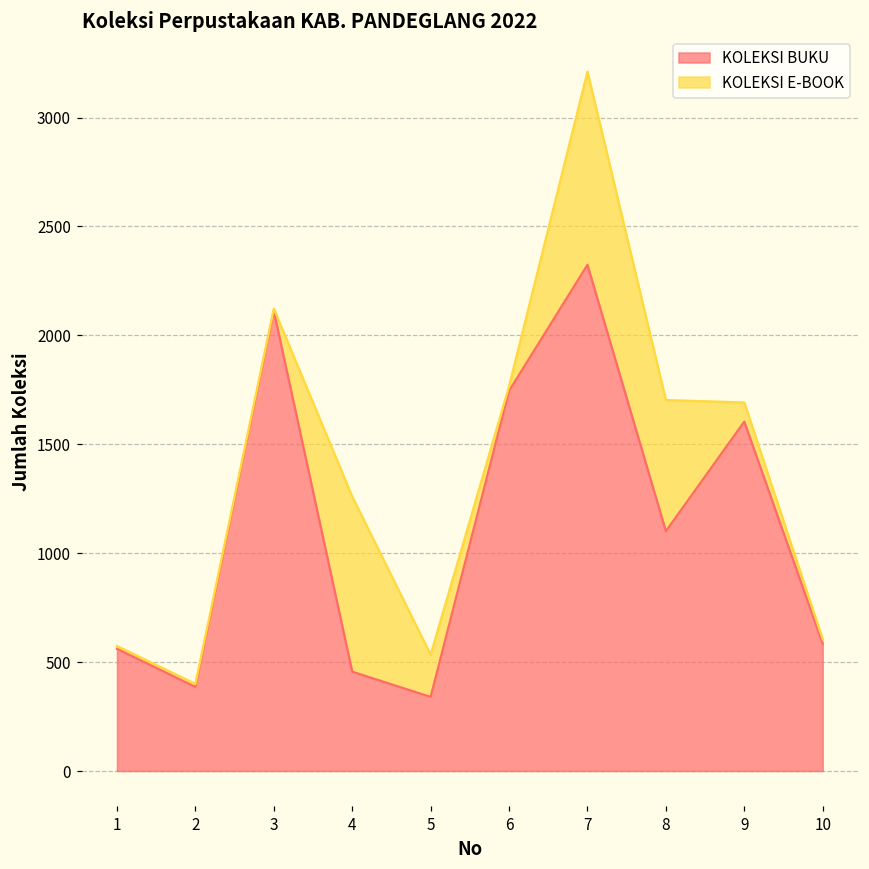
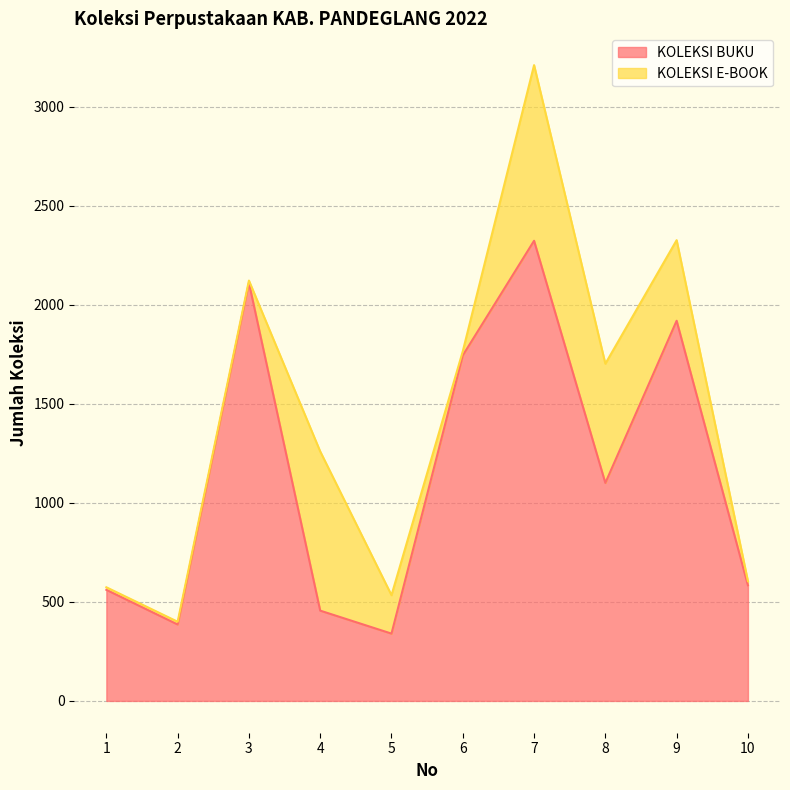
  {
    "KOLEKSI BUKU": {
      "2": 390,
      "4": 460,
      "5": 340,
      "6": 1750,
      "7": 2320,
      "8": 1100,
-     "9": 1600,
+     "9": 1920,
      "10": 580
    },
    "KOLEKSI E-BOOK": {
      "2": 10,
      "4": 800,
      "5": 190,
      "6": 20,
      "7": 890,
      "8": 600,
-     "9": 90,
+     "9": 410,
      "10": 20
    }
  }
